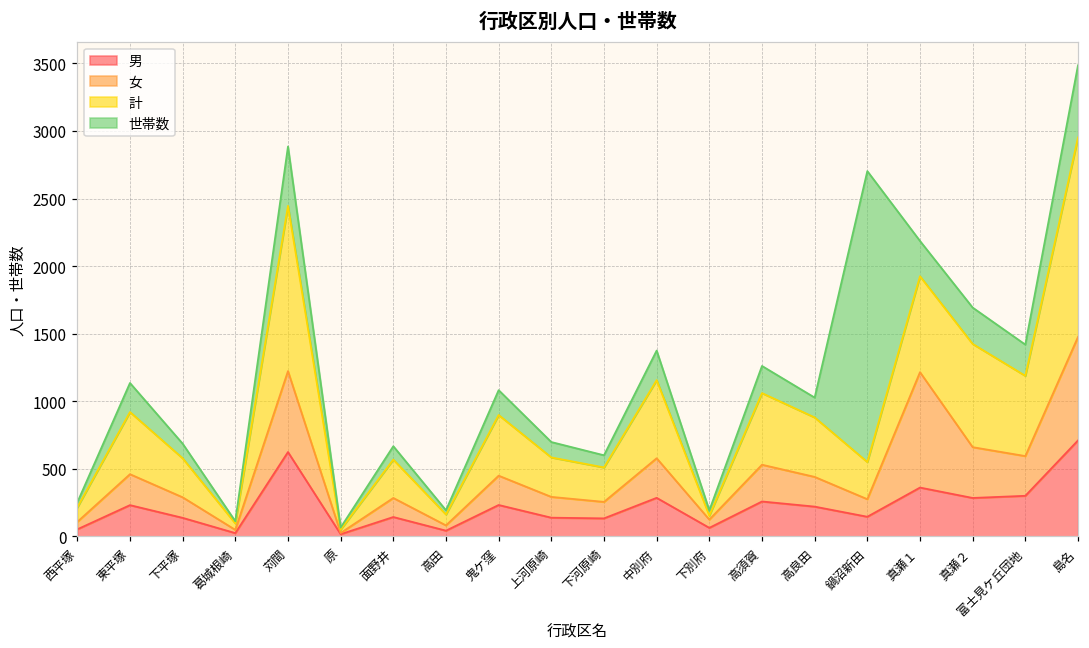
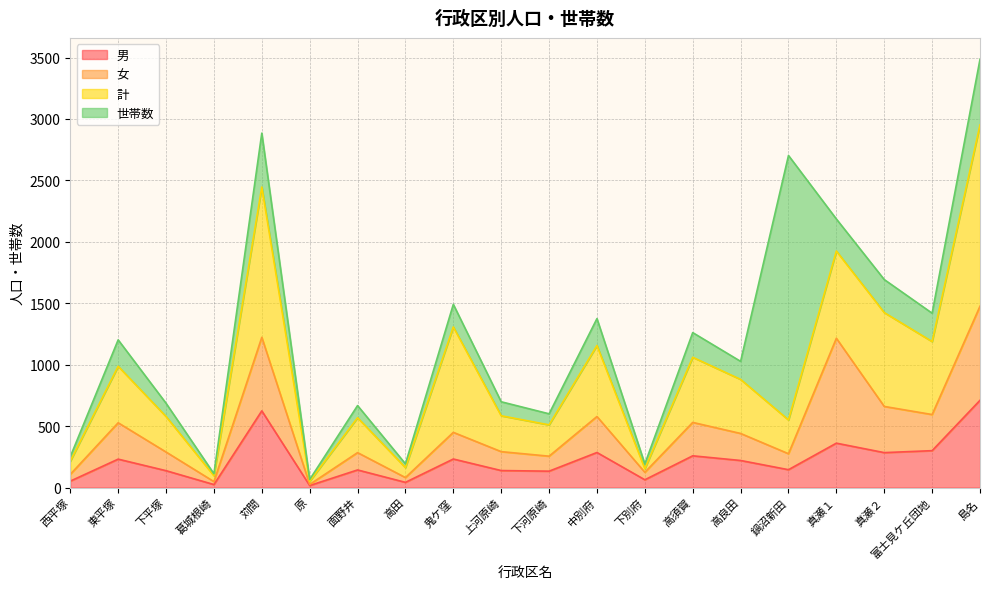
  {
    "男": {
      "西平塚": 50,
      "東平塚": 230,
      "下平塚": 140,
      "葛城根崎": 20,
      "苅間": 620,
      "面野井": 140,
      "高田": 40,
      "鬼ケ窪": 230,
      "上河原崎": 140,
      "下河原崎": 130,
      "中別府": 290,
      "下別府": 60,
      "高須賀": 260,
      "高良田": 220,
      "鍋沼新田": 150,
      "真瀬１": 360,
      "真瀬２": 280,
      "富士見ケ丘団地": 300,
      "島名": 710
    },
    "女": {
      "西平塚": 60,
-     "東平塚": 230,
+     "東平塚": 300,
      "下平塚": 150,
      "葛城根崎": 20,
      "苅間": 600,
      "面野井": 140,
      "高田": 40,
      "鬼ケ窪": 220,
      "上河原崎": 150,
      "下河原崎": 120,
      "中別府": 290,
      "下別府": 60,
      "高須賀": 270,
      "高良田": 220,
      "鍋沼新田": 130,
      "真瀬１": 850,
      "真瀬２": 380,
      "富士見ケ丘団地": 290,
      "島名": 770
    },
    "計": {
      "西平塚": 110,
      "東平塚": 460,
      "下平塚": 290,
      "苅間": 1220,
      "面野井": 280,
      "高田": 80,
-     "鬼ケ窪": 450,
+     "鬼ケ窪": 860,
      "上河原崎": 290,
      "下河原崎": 260,
      "中別府": 580,
      "下別府": 30,
      "高須賀": 530,
      "高良田": 440,
      "鍋沼新田": 280,
      "真瀬１": 710,
      "真瀬２": 760,
      "富士見ケ丘団地": 590,
      "島名": 1480
    },
    "世帯数": {
      "西平塚": 40,
      "東平塚": 220,
      "下平塚": 110,
      "苅間": 440,
      "面野井": 100,
      "高田": 30,
      "鬼ケ窪": 180,
      "上河原崎": 110,
      "下河原崎": 90,
      "中別府": 220,
      "下別府": 40,
      "高須賀": 200,
      "高良田": 150,
      "鍋沼新田": 2150,
      "真瀬１": 260,
      "真瀬２": 270,
      "富士見ケ丘団地": 230,
      "島名": 530
    }
  }
